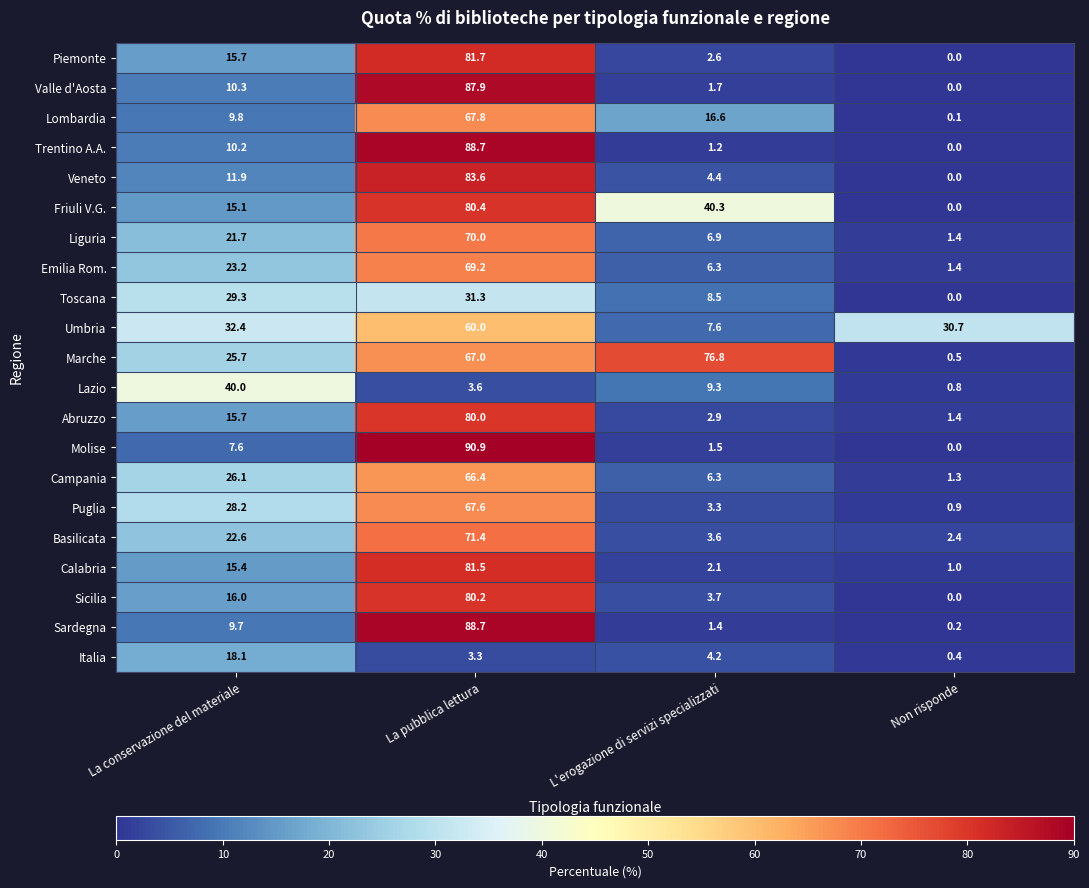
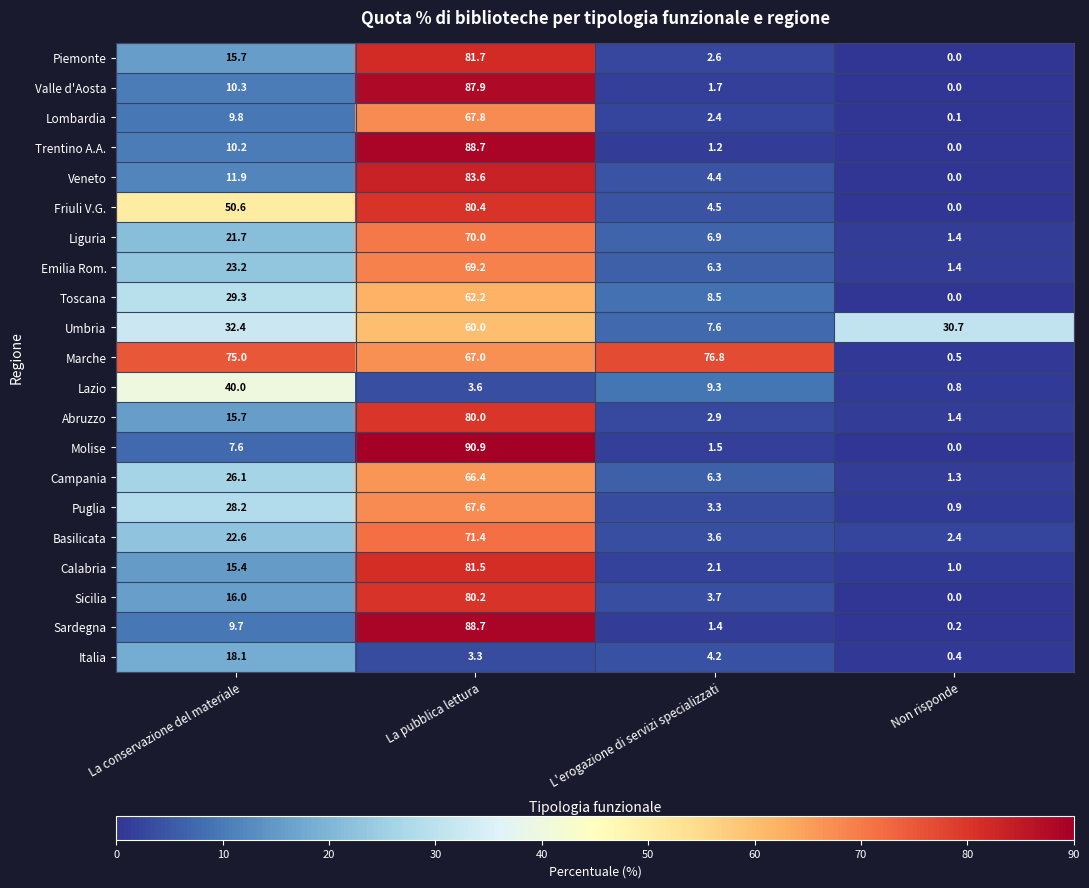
  {
    "Piemonte": {
      "La conservazione del materiale": 15.7,
      "La pubblica lettura": 81.7,
      "L'erogazione di servizi specializzati": 2.6,
      "Non risponde": 0.0
    },
    "Valle d'Aosta": {
      "La conservazione del materiale": 10.3,
      "La pubblica lettura": 87.9,
      "L'erogazione di servizi specializzati": 1.7,
      "Non risponde": 0.0
    },
    "Lombardia": {
      "La conservazione del materiale": 9.8,
      "La pubblica lettura": 67.8,
-     "L'erogazione di servizi specializzati": 16.6,
+     "L'erogazione di servizi specializzati": 2.4,
      "Non risponde": 0.1
    },
    "Trentino A.A.": {
      "La conservazione del materiale": 10.2,
      "La pubblica lettura": 88.7,
      "L'erogazione di servizi specializzati": 1.2,
      "Non risponde": 0.0
    },
    "Veneto": {
      "La conservazione del materiale": 11.9,
      "La pubblica lettura": 83.6,
      "L'erogazione di servizi specializzati": 4.4,
      "Non risponde": 0.0
    },
    "Friuli V.G.": {
-     "La conservazione del materiale": 15.1,
+     "La conservazione del materiale": 50.6,
      "La pubblica lettura": 80.4,
-     "L'erogazione di servizi specializzati": 40.3,
+     "L'erogazione di servizi specializzati": 4.5,
      "Non risponde": 0.0
    },
    "Liguria": {
      "La conservazione del materiale": 21.7,
      "La pubblica lettura": 70.0,
      "L'erogazione di servizi specializzati": 6.9,
      "Non risponde": 1.4
    },
    "Emilia Rom.": {
      "La conservazione del materiale": 23.2,
      "La pubblica lettura": 69.2,
      "L'erogazione di servizi specializzati": 6.3,
      "Non risponde": 1.4
    },
    "Toscana": {
      "La conservazione del materiale": 29.3,
-     "La pubblica lettura": 31.3,
+     "La pubblica lettura": 62.2,
      "L'erogazione di servizi specializzati": 8.5,
      "Non risponde": 0.0
    },
    "Umbria": {
      "La conservazione del materiale": 32.4,
      "La pubblica lettura": 60.0,
      "L'erogazione di servizi specializzati": 7.6,
      "Non risponde": 30.7
    },
    "Marche": {
-     "La conservazione del materiale": 25.7,
+     "La conservazione del materiale": 75.0,
      "La pubblica lettura": 67.0,
      "L'erogazione di servizi specializzati": 76.8,
      "Non risponde": 0.5
    },
    "Lazio": {
      "La conservazione del materiale": 40.0,
      "La pubblica lettura": 3.6,
      "L'erogazione di servizi specializzati": 9.3,
      "Non risponde": 0.8
    },
    "Abruzzo": {
      "La conservazione del materiale": 15.7,
      "La pubblica lettura": 80.0,
      "L'erogazione di servizi specializzati": 2.9,
      "Non risponde": 1.4
    },
    "Molise": {
      "La conservazione del materiale": 7.6,
      "La pubblica lettura": 90.9,
      "L'erogazione di servizi specializzati": 1.5,
      "Non risponde": 0.0
    },
    "Campania": {
      "La conservazione del materiale": 26.1,
      "La pubblica lettura": 66.4,
      "L'erogazione di servizi specializzati": 6.3,
      "Non risponde": 1.3
    },
    "Puglia": {
      "La conservazione del materiale": 28.2,
      "La pubblica lettura": 67.6,
      "L'erogazione di servizi specializzati": 3.3,
      "Non risponde": 0.9
    },
    "Basilicata": {
      "La conservazione del materiale": 22.6,
      "La pubblica lettura": 71.4,
      "L'erogazione di servizi specializzati": 3.6,
      "Non risponde": 2.4
    },
    "Calabria": {
      "La conservazione del materiale": 15.4,
      "La pubblica lettura": 81.5,
      "L'erogazione di servizi specializzati": 2.1,
      "Non risponde": 1.0
    },
    "Sicilia": {
      "La conservazione del materiale": 16.0,
      "La pubblica lettura": 80.2,
      "L'erogazione di servizi specializzati": 3.7,
      "Non risponde": 0.0
    },
    "Sardegna": {
      "La conservazione del materiale": 9.7,
      "La pubblica lettura": 88.7,
      "L'erogazione di servizi specializzati": 1.4,
      "Non risponde": 0.2
    },
    "Italia": {
      "La conservazione del materiale": 18.1,
      "La pubblica lettura": 3.3,
      "L'erogazione di servizi specializzati": 4.2,
      "Non risponde": 0.4
    }
  }
